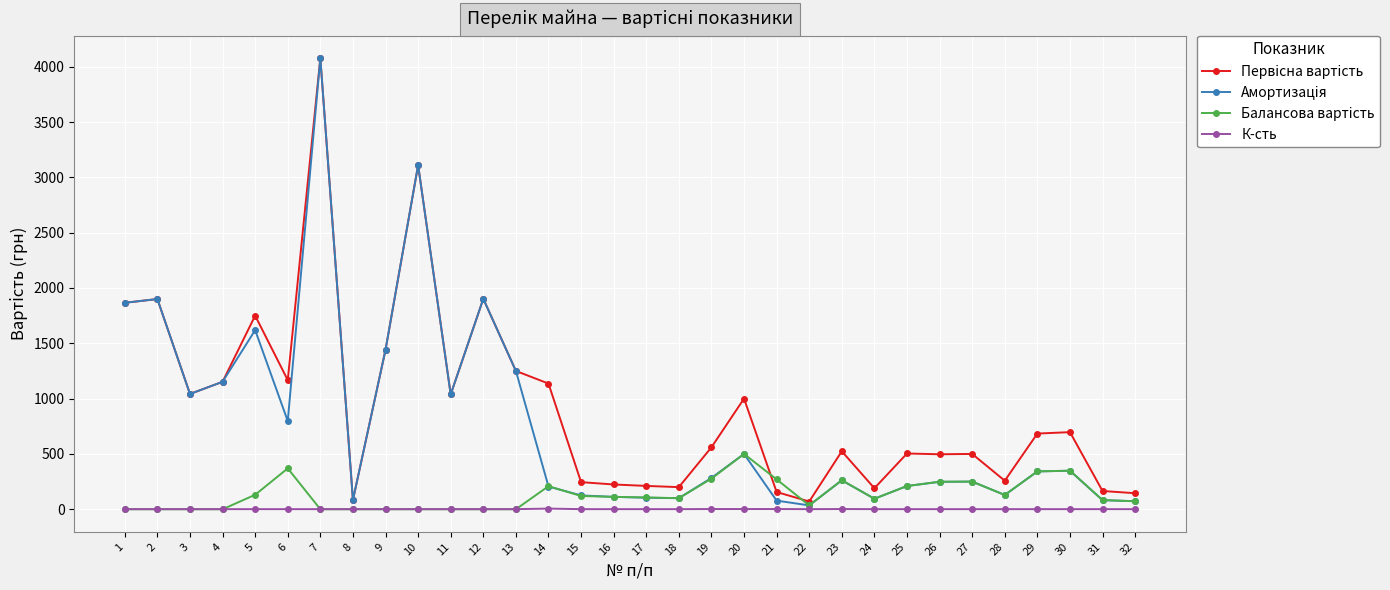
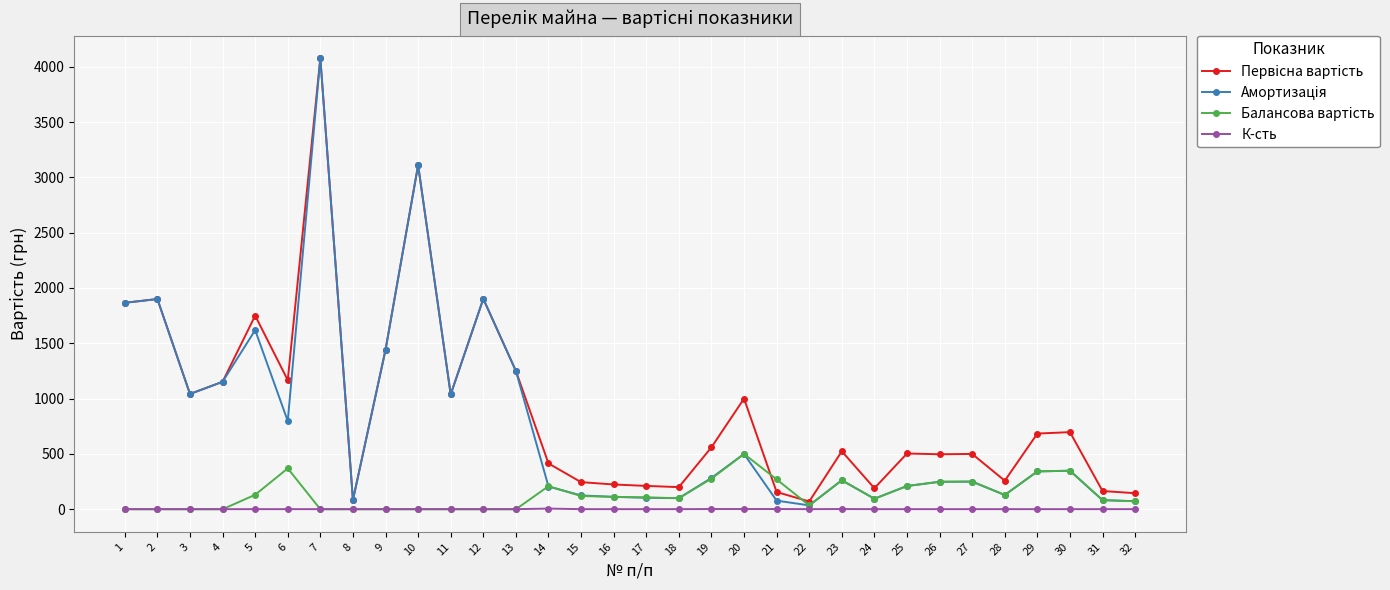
  {
    "Первісна вартість": {
      "5": 1750,
      "6": 1170,
-     "14": 1140,
+     "14": 410,
      "15": 250,
      "16": 220,
      "17": 210,
      "18": 200,
      "19": 560,
      "20": 1000,
      "21": 160,
      "22": 70,
      "23": 520,
      "24": 190,
      "25": 500,
      "26": 500,
      "27": 500,
      "28": 260,
      "29": 680,
      "30": 700,
      "31": 170,
      "32": 150
    },
    "Амортизація": {
      "5": 1620,
      "6": 800,
      "21": 80
    },
    "Балансова вартість": {
      "5": 130,
      "6": 370,
      "21": 270
    },
    "К-сть": {
      "5": 0,
      "6": 0,
      "14": 10,
      "15": 0,
      "16": 0,
      "17": 0,
      "18": 0,
      "19": 0,
      "20": 0,
      "21": 0,
      "22": 0,
      "23": 0,
      "24": 0,
      "25": 0,
      "26": 0,
      "27": 0,
      "28": 0,
      "29": 0,
      "30": 0,
      "31": 0,
      "32": 0
    }
  }
